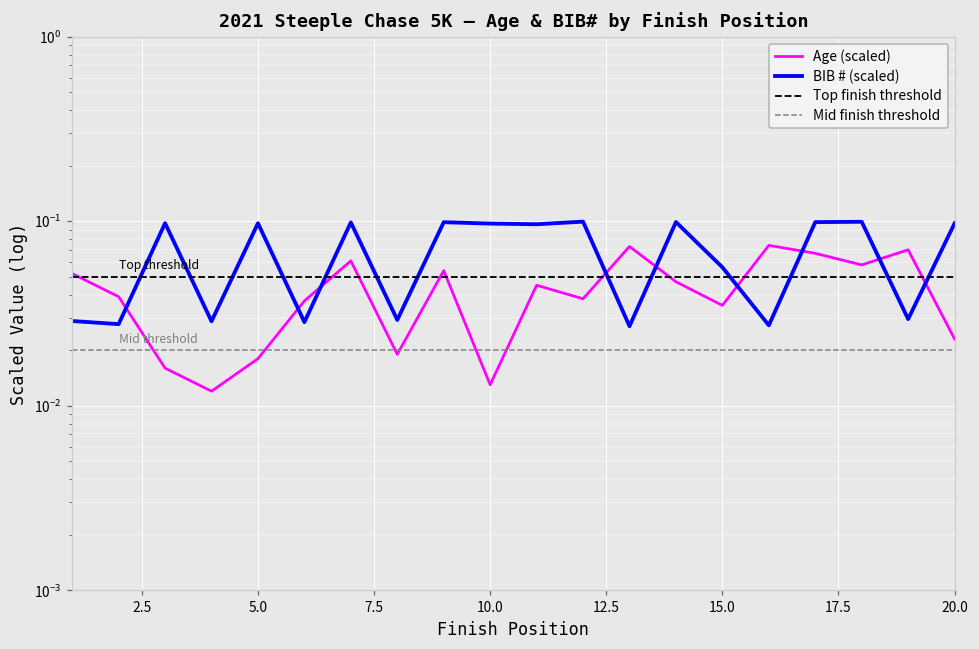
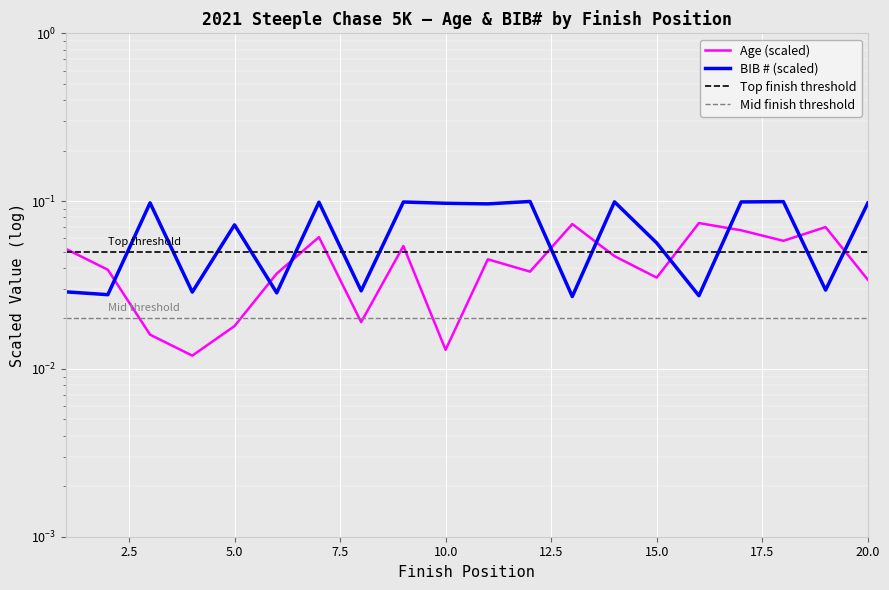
  {
    "Age (scaled)": {
      "5.0": 0.018,
      "10.0": 0.013,
      "15.0": 0.035,
-     "20.0": 0.023
+     "20.0": 0.034
    },
    "BIB # (scaled)": {
-     "5.0": 0.10,
+     "5.0": 0.072,
      "10.0": 0.10,
      "15.0": 0.056,
      "20.0": 0.10
    }
  }
